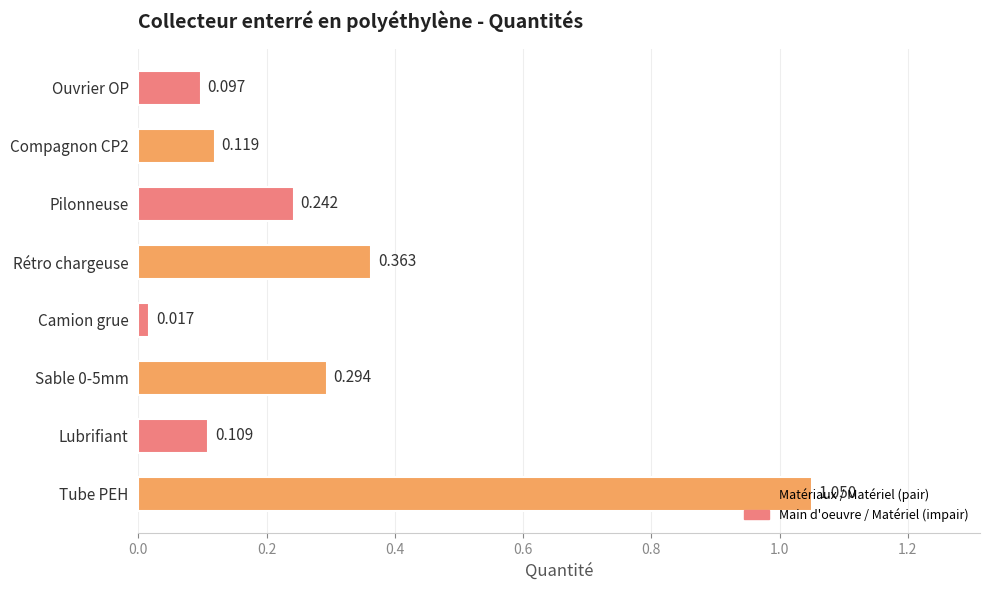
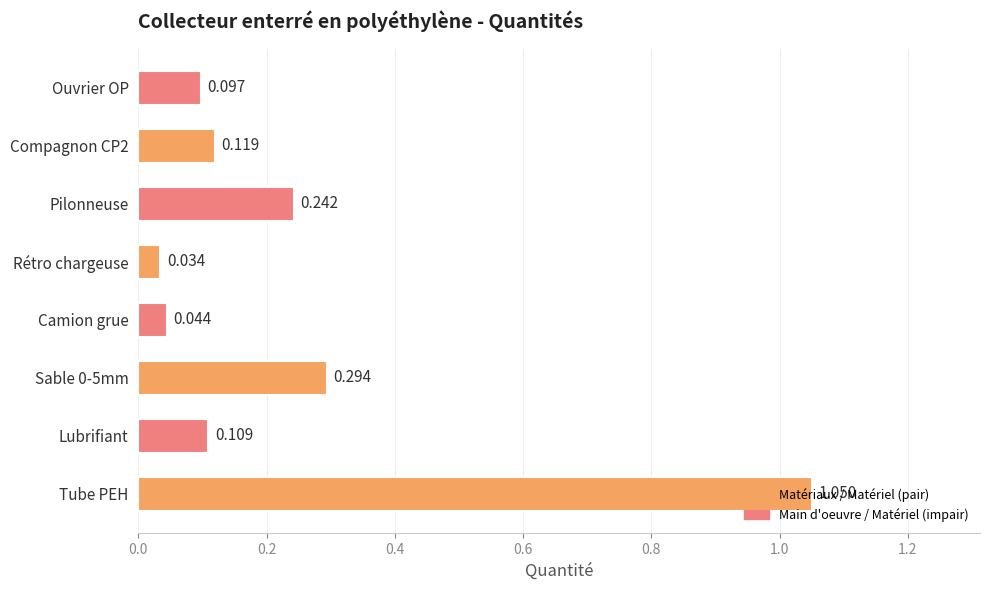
  {
    "Ouvrier OP": 0.097,
    "Compagnon CP2": 0.119,
    "Pilonneuse": 0.242,
-   "Rétro chargeuse": 0.363,
-   "Camion grue": 0.017,
+   "Rétro chargeuse": 0.034,
+   "Camion grue": 0.044,
    "Sable 0-5mm": 0.294,
    "Lubrifiant": 0.109,
    "Tube PEH": 1.050
  }
